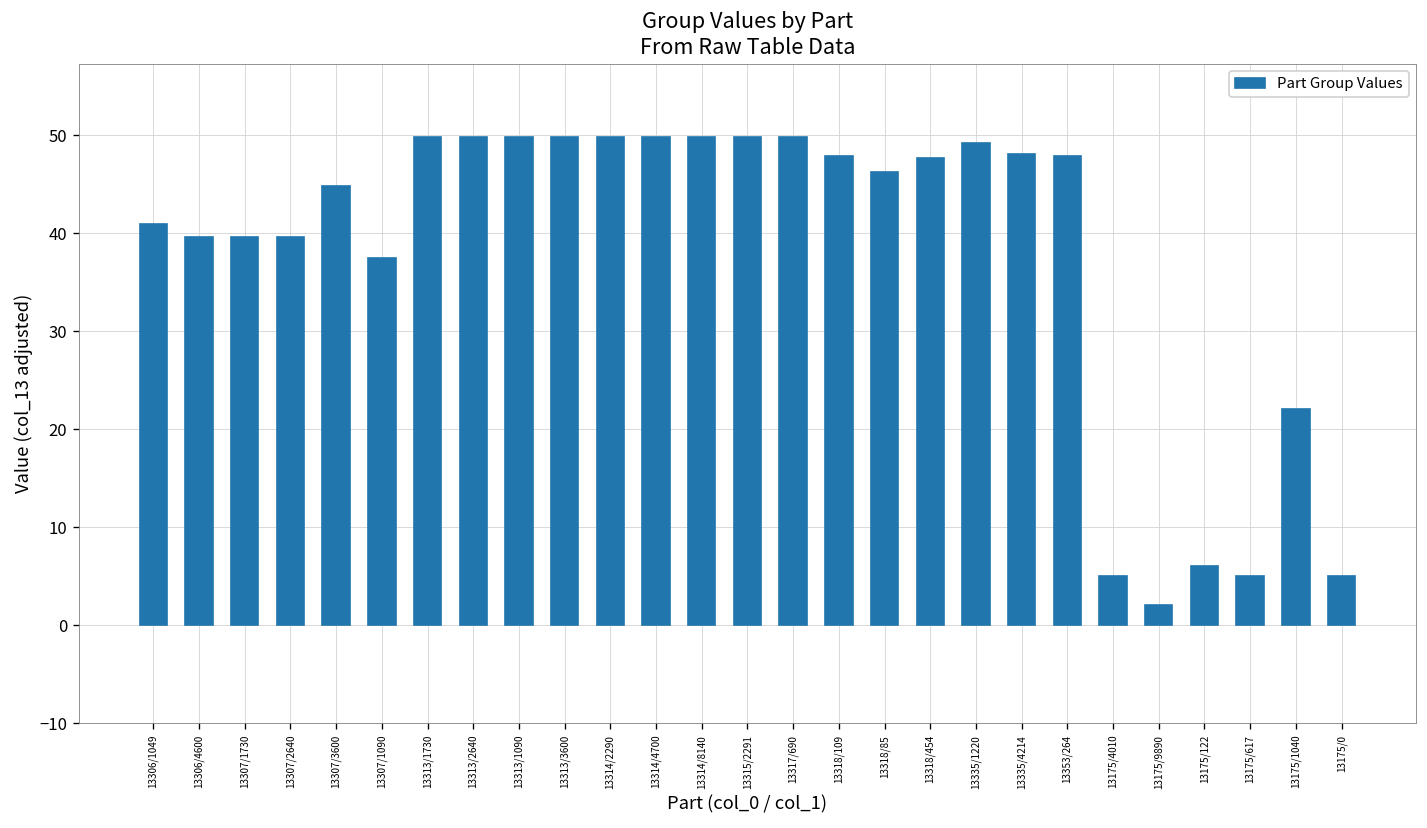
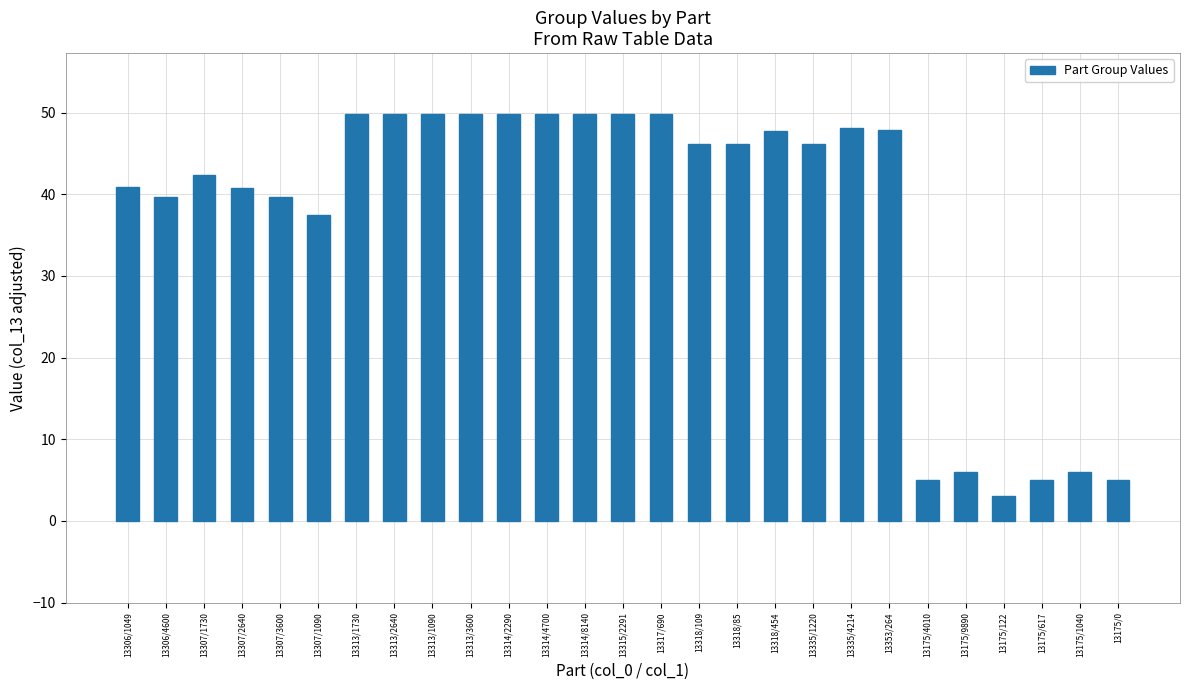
  {
    "13306/1049": 41,
    "13306/4600": 40,
-   "13307/1730": 40,
-   "13307/2640": 40,
-   "13307/3600": 45,
+   "13307/1730": 42,
+   "13307/2640": 41,
+   "13307/3600": 40,
    "13307/1090": 38,
    "13313/1730": 50,
    "13313/2640": 50,
    "13313/1090": 50,
    "13313/3600": 50,
    "13314/2290": 50,
    "13314/4700": 50,
    "13314/8140": 50,
    "13315/2291": 50,
    "13317/690": 50,
-   "13318/109": 48,
+   "13318/109": 46,
    "13318/85": 46,
    "13318/454": 48,
-   "13335/1220": 49,
+   "13335/1220": 46,
    "13335/4214": 48,
    "13353/264": 48,
    "13175/4010": 5,
-   "13175/9890": 2,
-   "13175/122": 6,
+   "13175/9890": 6,
+   "13175/122": 3,
    "13175/617": 5,
-   "13175/1040": 22,
+   "13175/1040": 6,
    "13175/0": 5
  }
